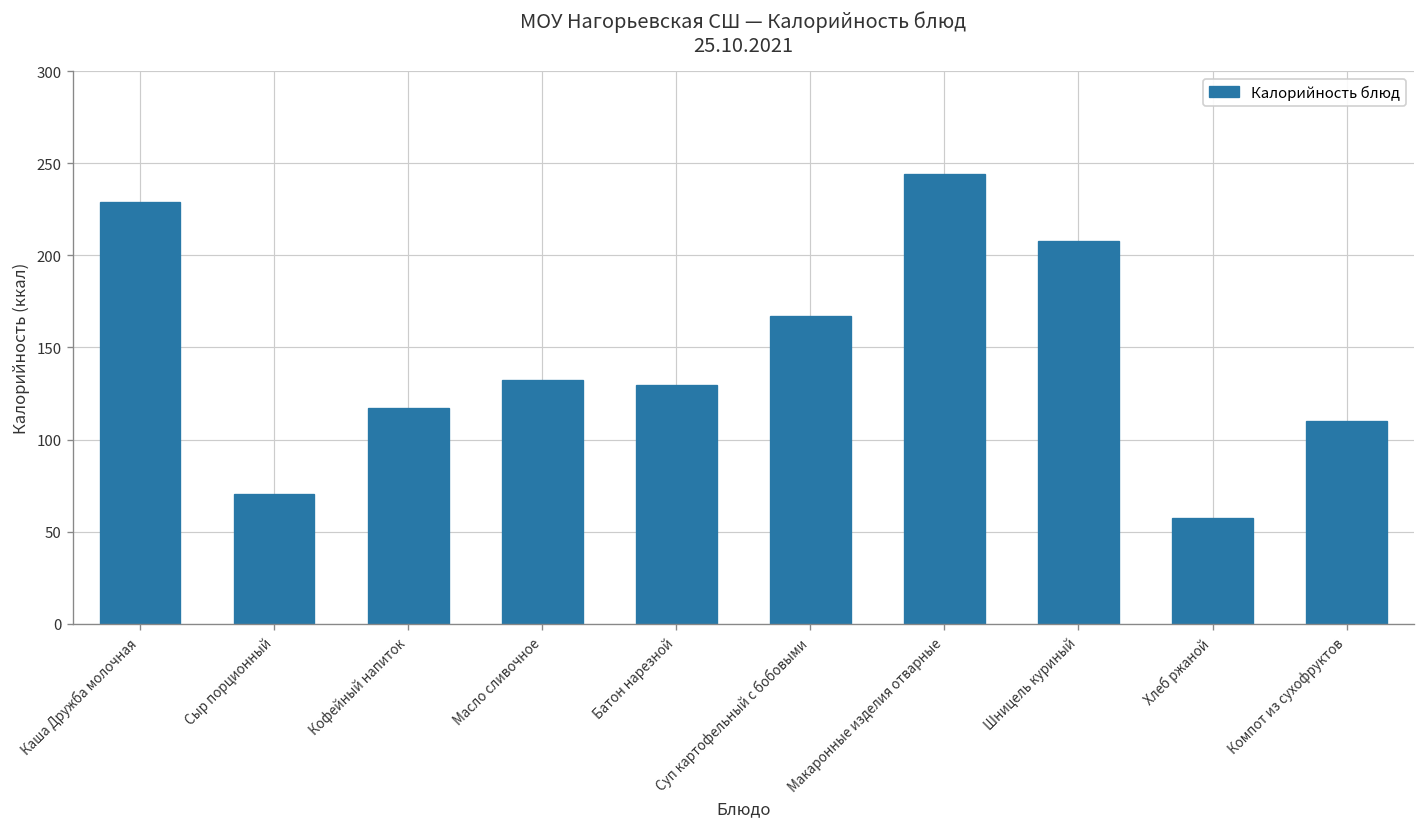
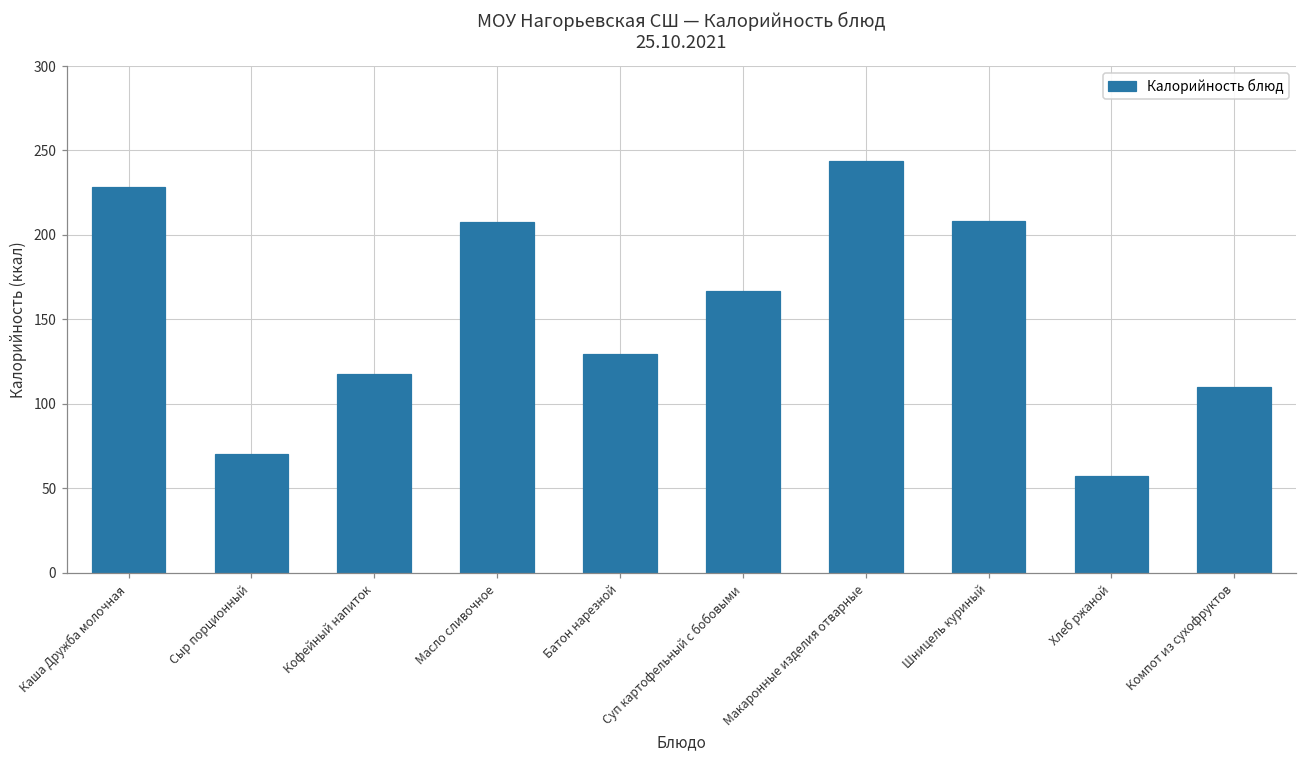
  {
    "Каша Дружба молочная": 229,
    "Сыр порционный": 71,
    "Кофейный напиток": 117,
-   "Масло сливочное": 132,
+   "Масло сливочное": 208,
    "Батон нарезной": 130,
    "Суп картофельный с бобовыми": 167,
    "Макаронные изделия отварные": 244,
    "Шницель куриный": 208,
    "Хлеб ржаной": 57,
    "Компот из сухофруктов": 110
  }
